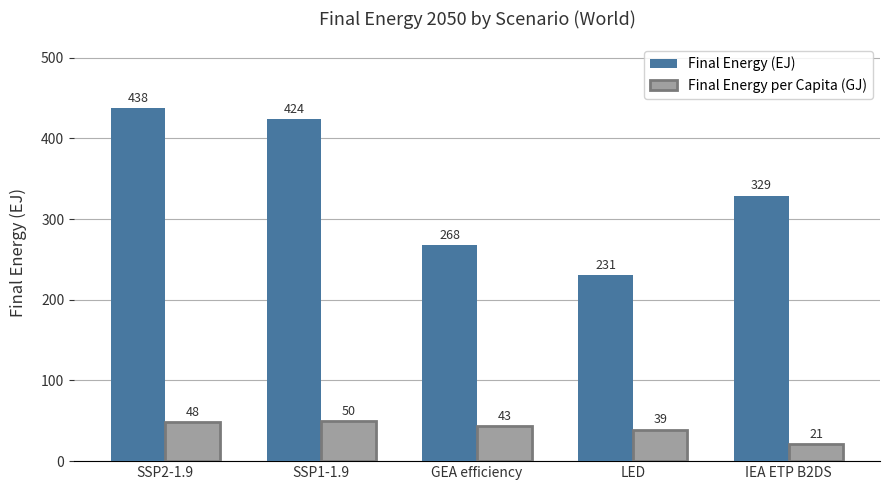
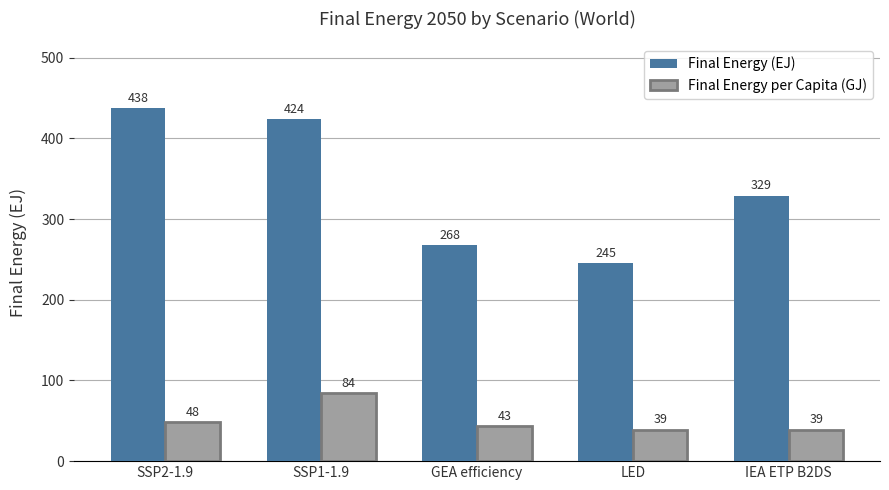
  {
    "Final Energy (EJ)": {
      "SSP2-1.9": 438,
      "SSP1-1.9": 424,
      "GEA efficiency": 268,
-     "LED": 231,
+     "LED": 245,
      "IEA ETP B2DS": 329
    },
    "Final Energy per Capita (GJ)": {
      "SSP2-1.9": 48,
-     "SSP1-1.9": 50,
+     "SSP1-1.9": 84,
      "GEA efficiency": 43,
      "LED": 39,
-     "IEA ETP B2DS": 21
+     "IEA ETP B2DS": 39
    }
  }
